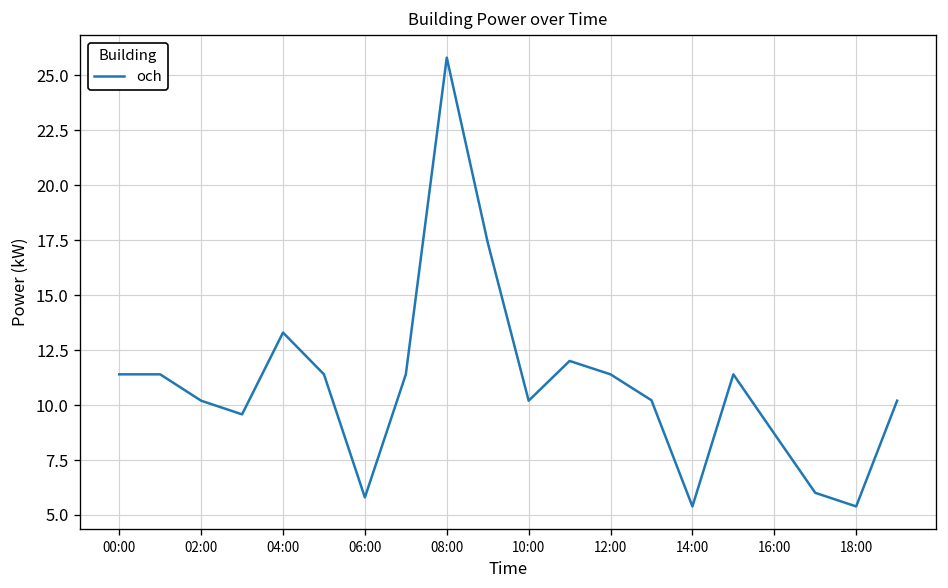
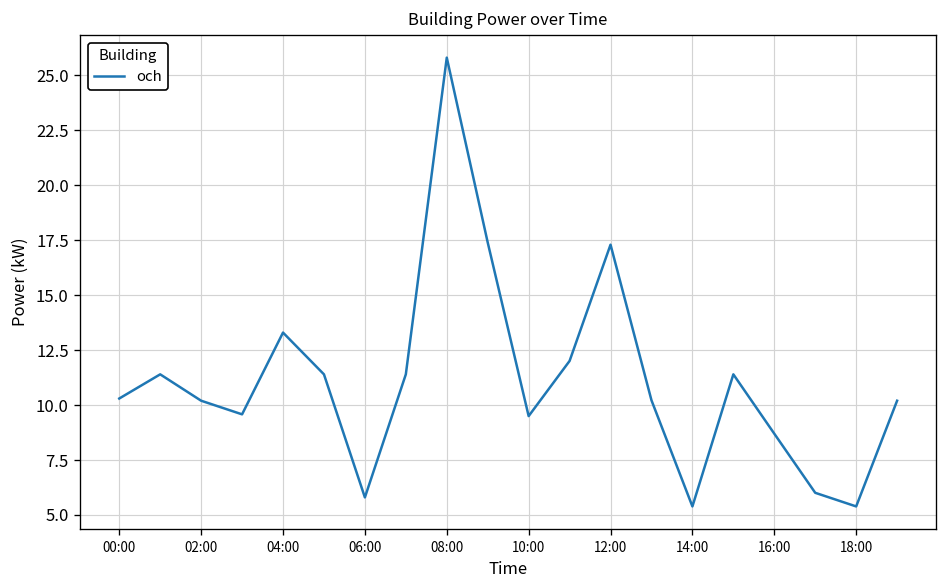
  {
-   "00:00": 11.4,
+   "00:00": 10.3,
    "02:00": 10.2,
    "04:00": 13.3,
    "06:00": 5.8,
    "08:00": 25.8,
-   "10:00": 10.2,
-   "12:00": 11.4,
+   "10:00": 9.5,
+   "12:00": 17.3,
    "14:00": 5.4,
    "16:00": 8.7,
    "18:00": 5.4
  }
